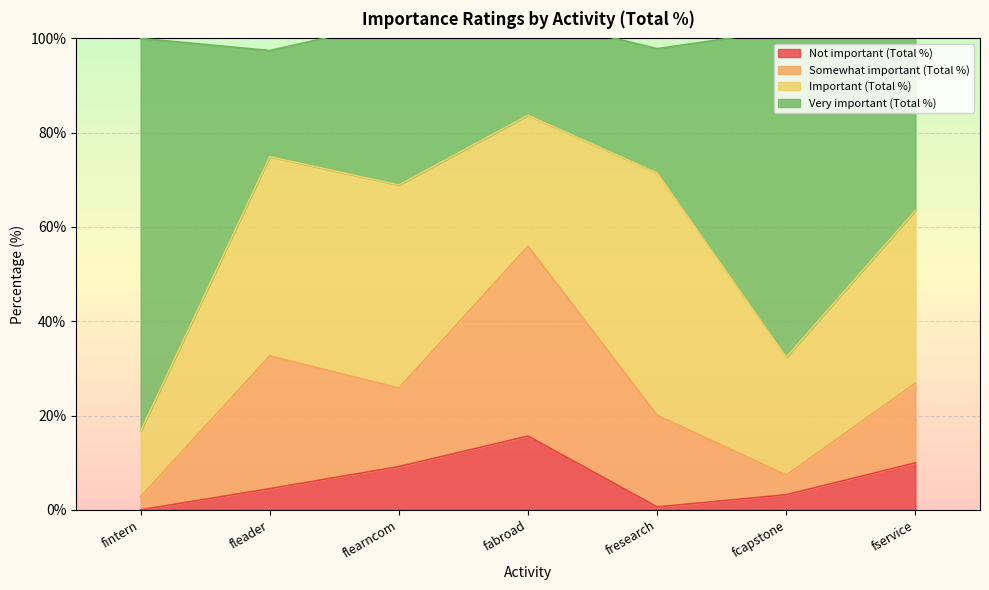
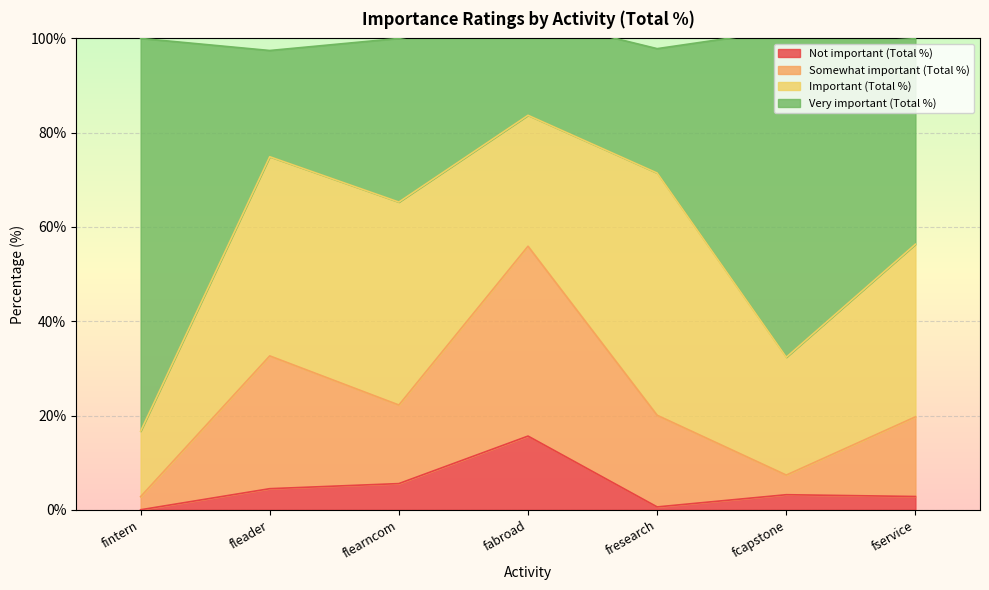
  {
    "Not important (Total %)": {
      "fintern": "0%",
      "fleader": "4%",
-     "flearncom": "9%",
+     "flearncom": "6%",
      "fabroad": "16%",
      "fresearch": "1%",
      "fcapstone": "3%",
-     "fservice": "10%"
+     "fservice": "3%"
    },
    "Very important (Total %)": {
      "fintern": "83%",
      "fleader": "23%",
      "fresearch": "26%"
    }
  }
